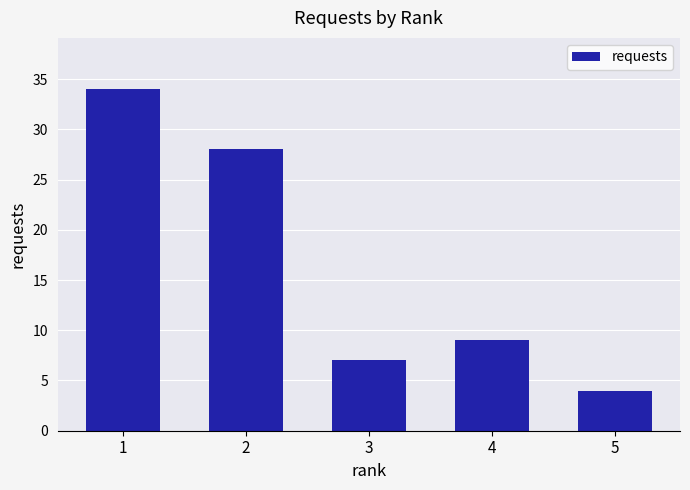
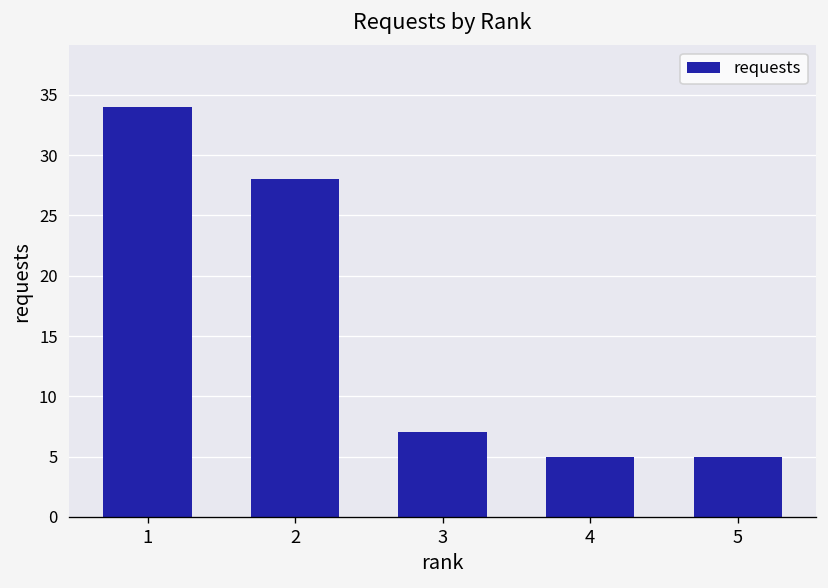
  {
    "1": 34,
    "2": 28,
    "3": 7,
-   "4": 9,
-   "5": 4
+   "4": 5,
+   "5": 5
  }
